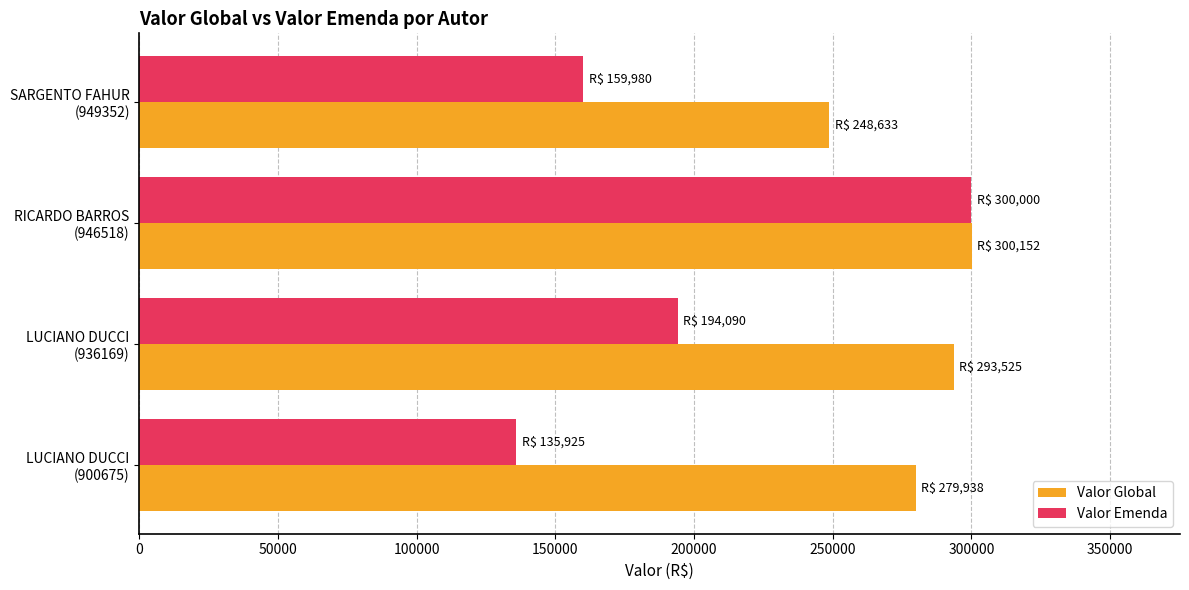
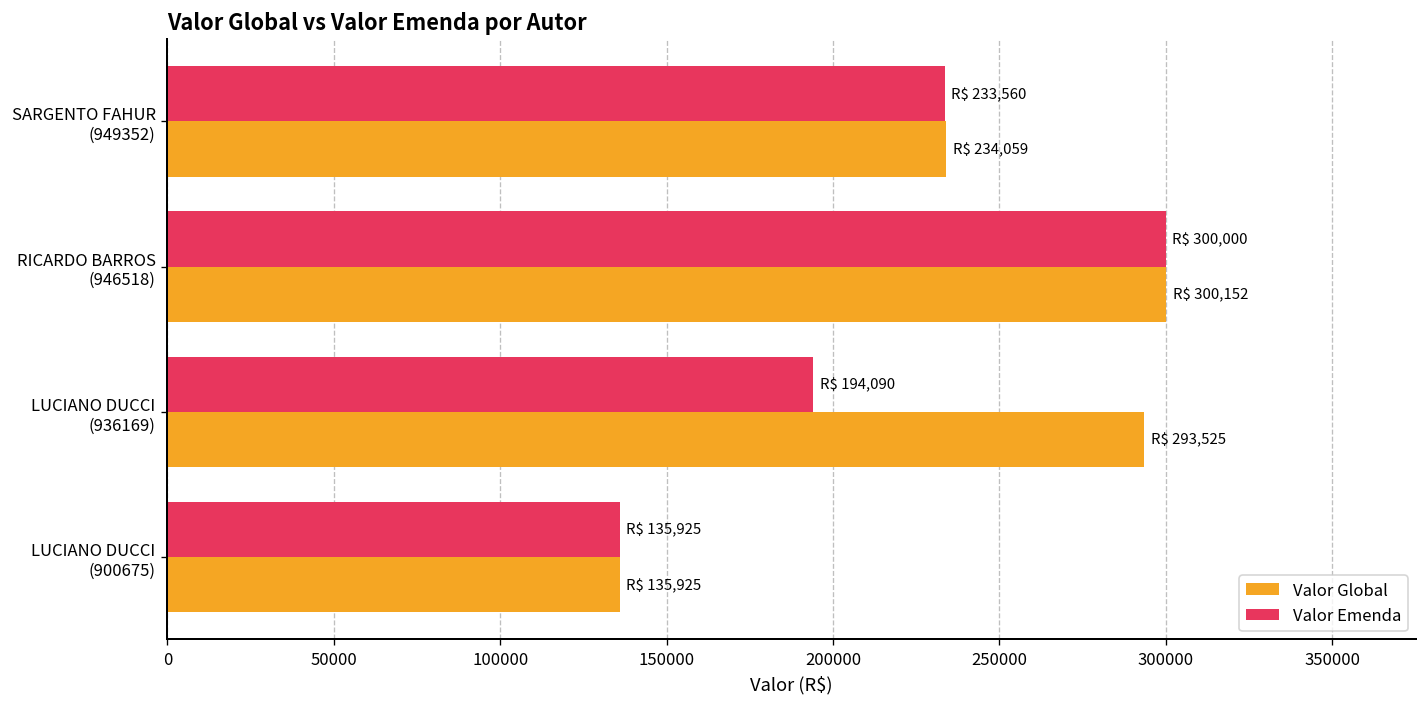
  {
    "Valor Global": {
-     "SARGENTO FAHUR (949352)": "248,633",
+     "SARGENTO FAHUR (949352)": "234,059",
      "RICARDO BARROS (946518)": "300,152",
      "LUCIANO DUCCI (936169)": "293,525",
-     "LUCIANO DUCCI (900675)": "279,938"
+     "LUCIANO DUCCI (900675)": "135,925"
    },
    "Valor Emenda": {
-     "SARGENTO FAHUR (949352)": "159,980",
+     "SARGENTO FAHUR (949352)": "233,560",
      "RICARDO BARROS (946518)": "300,000",
      "LUCIANO DUCCI (936169)": "194,090",
      "LUCIANO DUCCI (900675)": "135,925"
    }
  }
